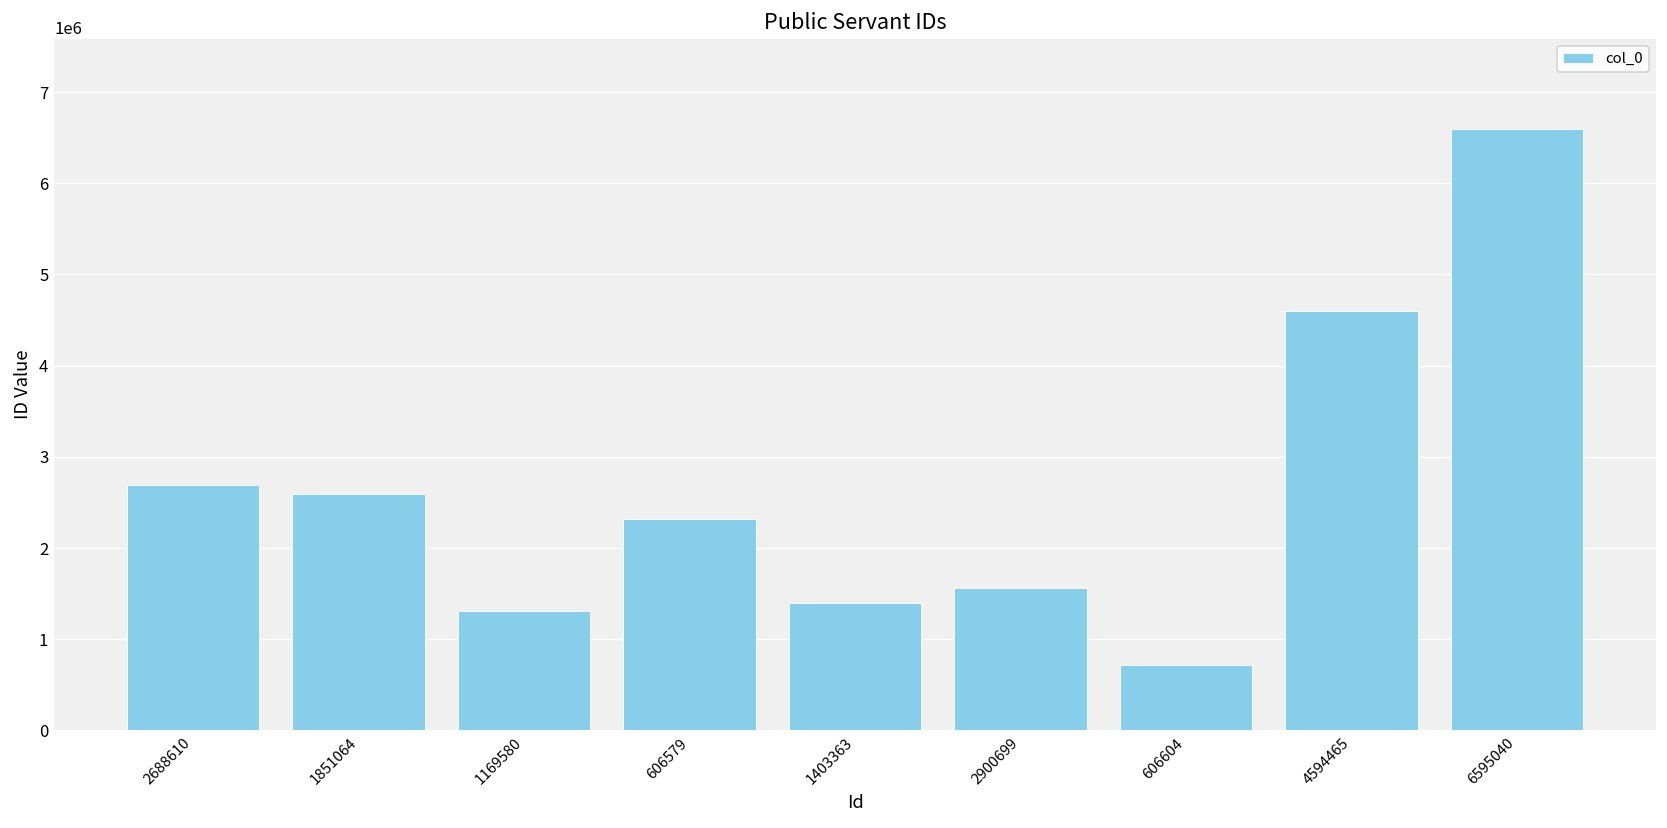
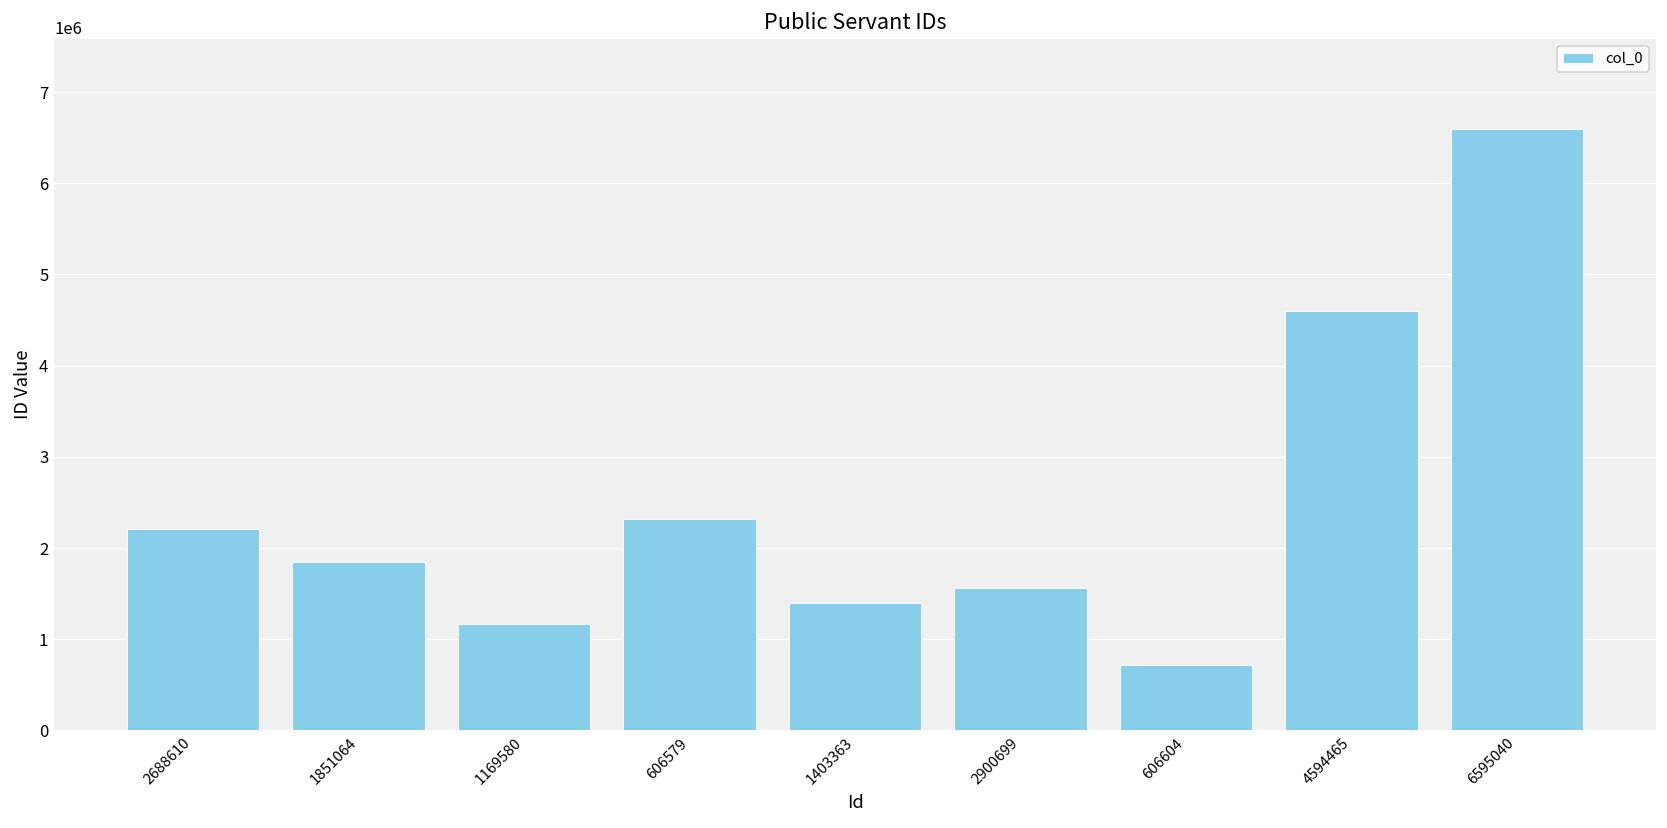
  {
-   "2688610": 2700000,
-   "1851064": 2600000,
-   "1169580": 1300000,
+   "2688610": 2200000,
+   "1851064": 1900000,
+   "1169580": 1200000,
    "606579": 2300000,
    "1403363": 1400000,
    "2900699": 1600000,
    "606604": 700000,
    "4594465": 4600000,
    "6595040": 6600000
  }
